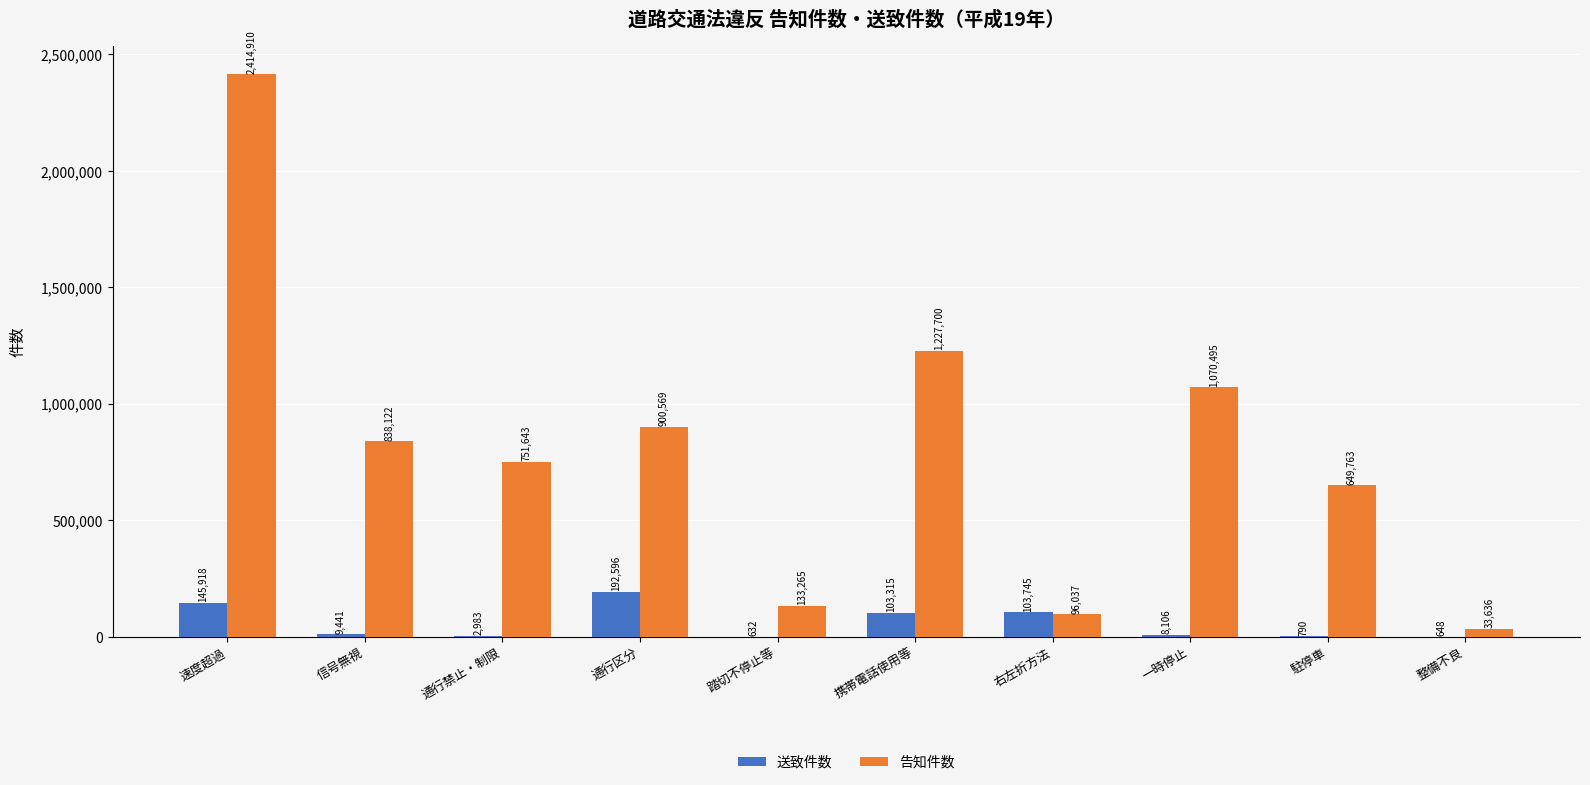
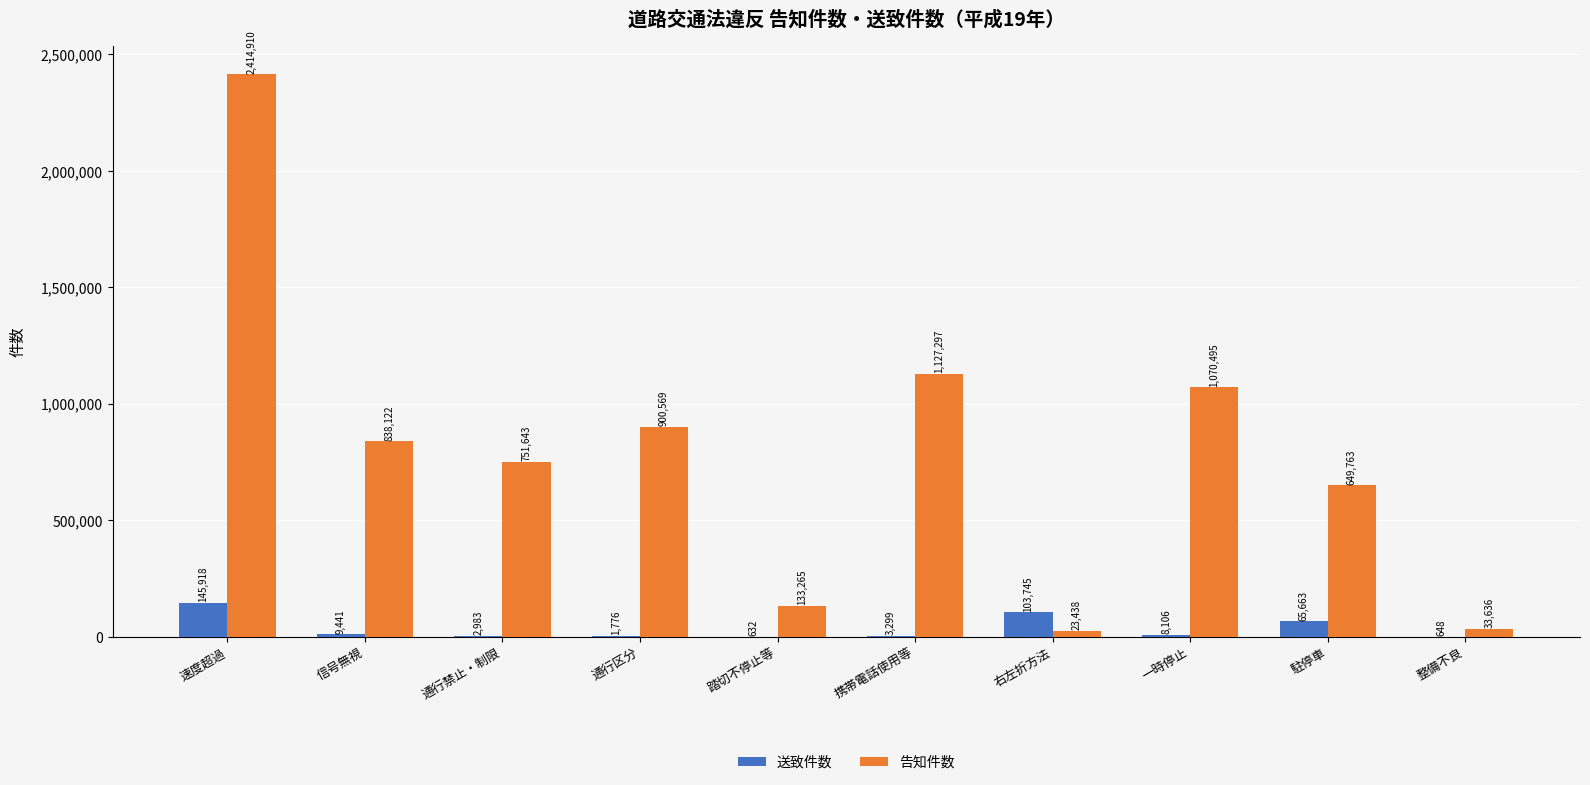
  {
    "送致件数": {
      "速度超過": "145,918",
      "信号無視": "9,441",
      "通行禁止・制限": "2,983",
-     "通行区分": "192,596",
+     "通行区分": "1,776",
      "踏切不停止等": "632",
-     "携帯電話使用等": "103,315",
+     "携帯電話使用等": "3,299",
      "右左折方法": "103,745",
      "一時停止": "8,106",
-     "駐停車": "790",
+     "駐停車": "65,663",
      "整備不良": "648"
    },
    "告知件数": {
      "速度超過": "2,414,910",
      "信号無視": "838,122",
      "通行禁止・制限": "751,643",
      "通行区分": "900,569",
      "踏切不停止等": "133,265",
-     "携帯電話使用等": "1,227,700",
-     "右左折方法": "96,037",
+     "携帯電話使用等": "1,127,297",
+     "右左折方法": "23,438",
      "一時停止": "1,070,495",
      "駐停車": "649,763",
      "整備不良": "33,636"
    }
  }
